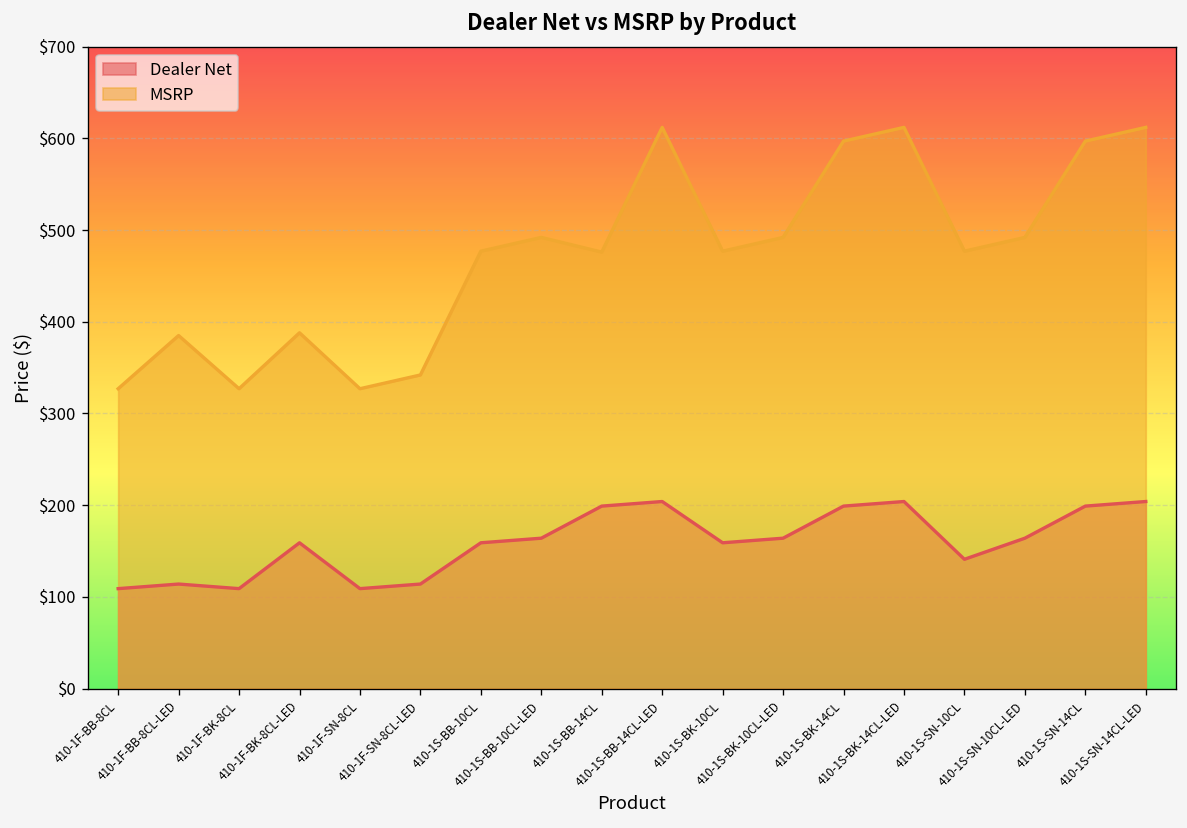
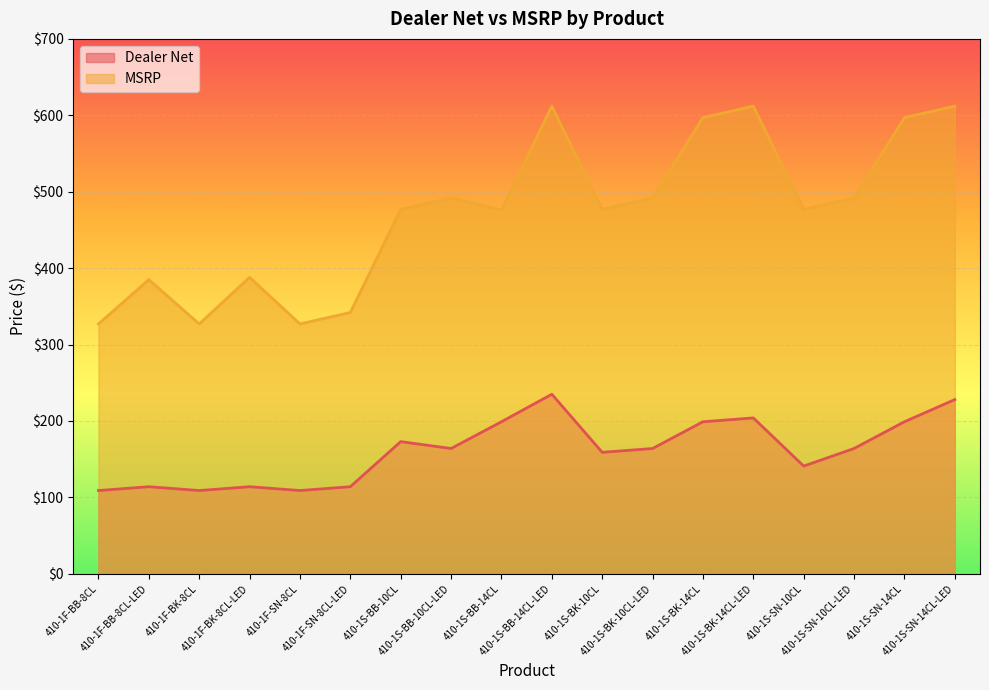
  {
    "Dealer Net": {
      "410-1F-BB-8CL": "$110",
      "410-1F-BB-8CL-LED": "$110",
      "410-1F-BK-8CL": "$110",
-     "410-1F-BK-8CL-LED": "$160",
+     "410-1F-BK-8CL-LED": "$110",
      "410-1F-SN-8CL": "$110",
      "410-1F-SN-8CL-LED": "$110",
-     "410-1S-BB-10CL": "$160",
+     "410-1S-BB-10CL": "$170",
      "410-1S-BB-10CL-LED": "$160",
      "410-1S-BB-14CL": "$200",
-     "410-1S-BB-14CL-LED": "$200",
+     "410-1S-BB-14CL-LED": "$240",
      "410-1S-BK-10CL": "$160",
      "410-1S-BK-10CL-LED": "$160",
      "410-1S-BK-14CL": "$200",
      "410-1S-BK-14CL-LED": "$200",
      "410-1S-SN-10CL": "$140",
      "410-1S-SN-10CL-LED": "$160",
      "410-1S-SN-14CL": "$200",
-     "410-1S-SN-14CL-LED": "$200"
+     "410-1S-SN-14CL-LED": "$230"
    },
    "MSRP": {
      "410-1F-BB-8CL": "$330",
      "410-1F-BB-8CL-LED": "$390",
      "410-1F-BK-8CL": "$330",
      "410-1F-BK-8CL-LED": "$390",
      "410-1F-SN-8CL": "$330",
      "410-1F-SN-8CL-LED": "$340",
      "410-1S-BB-10CL": "$480",
      "410-1S-BB-10CL-LED": "$490",
      "410-1S-BB-14CL": "$480",
      "410-1S-BB-14CL-LED": "$610",
      "410-1S-BK-10CL": "$480",
      "410-1S-BK-10CL-LED": "$490",
      "410-1S-BK-14CL": "$600",
      "410-1S-BK-14CL-LED": "$610",
      "410-1S-SN-10CL": "$480",
      "410-1S-SN-10CL-LED": "$490",
      "410-1S-SN-14CL": "$600",
      "410-1S-SN-14CL-LED": "$610"
    }
  }
